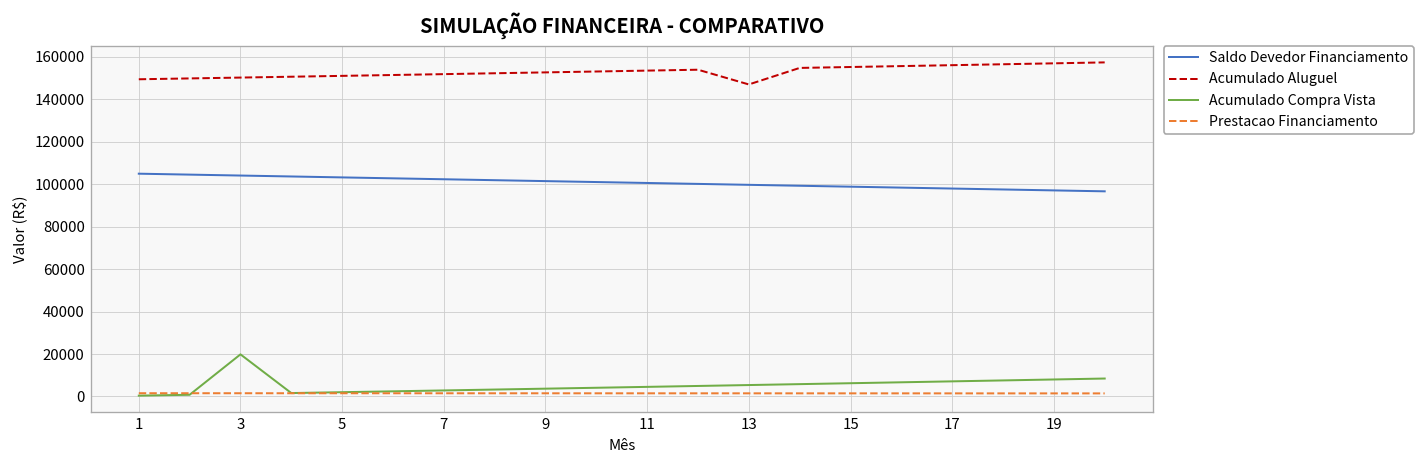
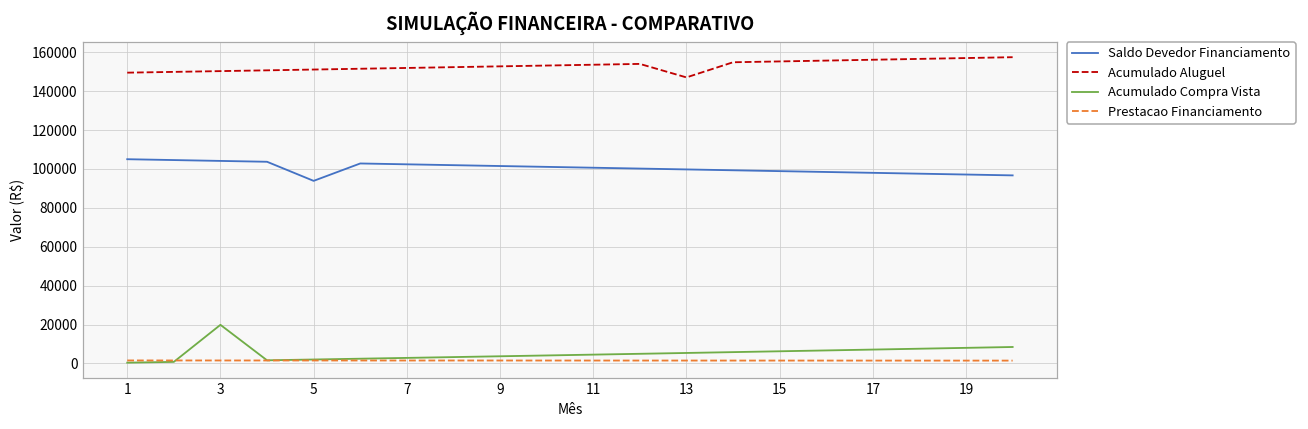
  {
    "Saldo Devedor Financiamento": {
      "1": 105000,
      "3": 104000,
-     "5": 103000,
+     "5": 94000,
      "7": 102000,
      "9": 102000,
      "11": 101000,
      "13": 100000,
      "15": 99000,
      "17": 98000,
      "19": 97000
    },
    "Acumulado Aluguel": {
      "1": 150000,
      "3": 150000,
      "5": 151000,
      "7": 152000,
      "9": 153000,
      "11": 154000,
      "13": 147000,
      "15": 155000,
      "17": 156000,
      "19": 157000
    },
    "Acumulado Compra Vista": {
      "3": 20000,
      "9": 4000,
      "11": 5000,
      "13": 5000,
      "15": 6000,
      "17": 7000,
      "19": 8000
    },
    "Prestacao Financiamento": {
      "3": 2000,
      "9": 2000,
      "11": 1000,
      "13": 1000,
      "15": 1000,
      "17": 1000,
      "19": 1000
    }
  }
